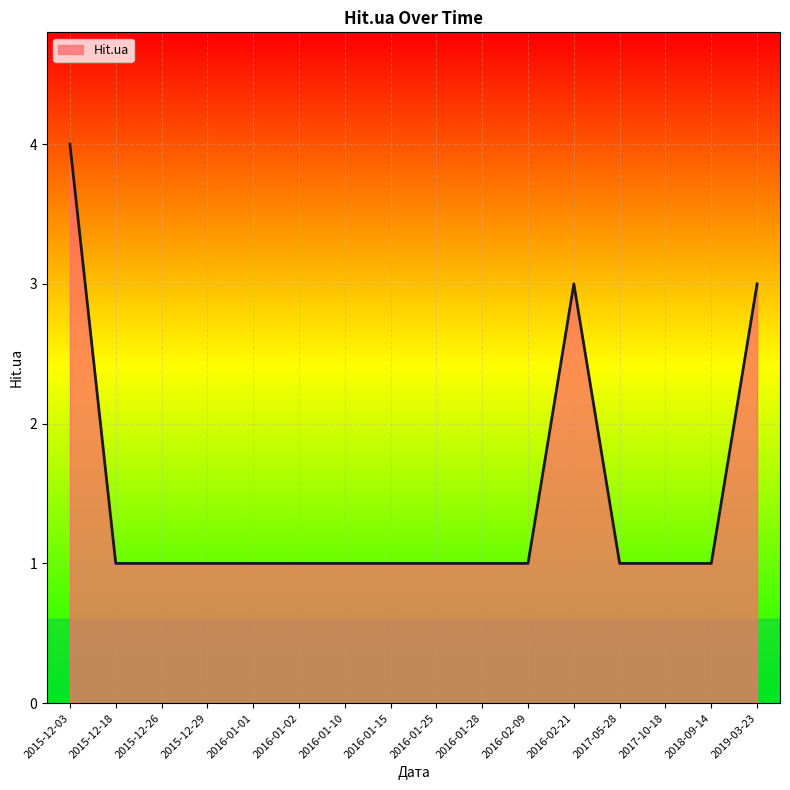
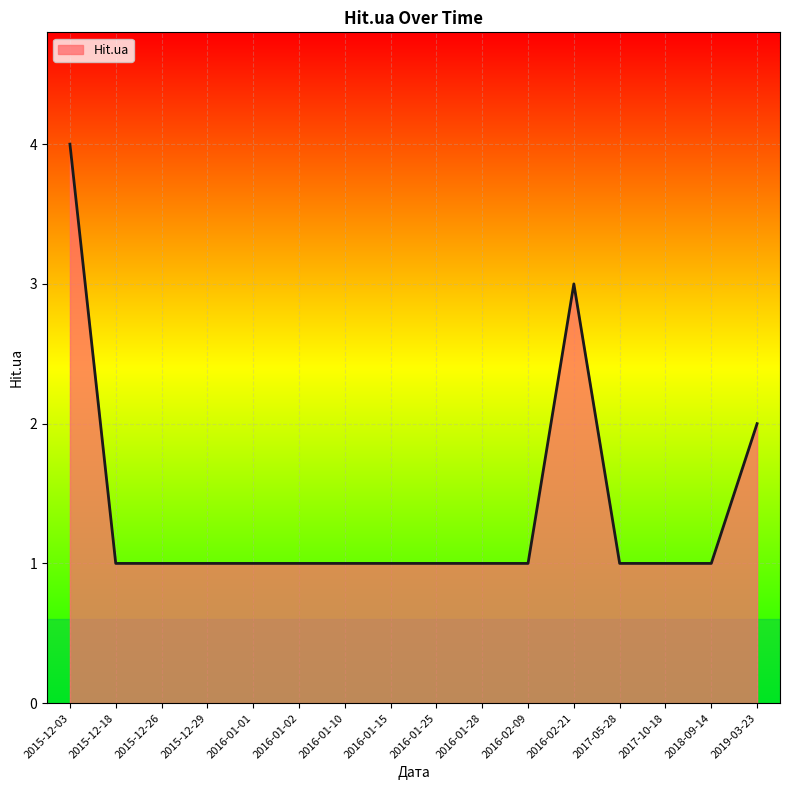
  {
    "2015-12-03": 4,
    "2015-12-18": 1,
    "2015-12-26": 1,
    "2015-12-29": 1,
    "2016-01-01": 1,
    "2016-01-02": 1,
    "2016-01-10": 1,
    "2016-01-15": 1,
    "2016-01-25": 1,
    "2016-01-28": 1,
    "2016-02-09": 1,
    "2016-02-21": 3,
    "2017-05-28": 1,
    "2017-10-18": 1,
    "2018-09-14": 1,
-   "2019-03-23": 3
+   "2019-03-23": 2
  }
